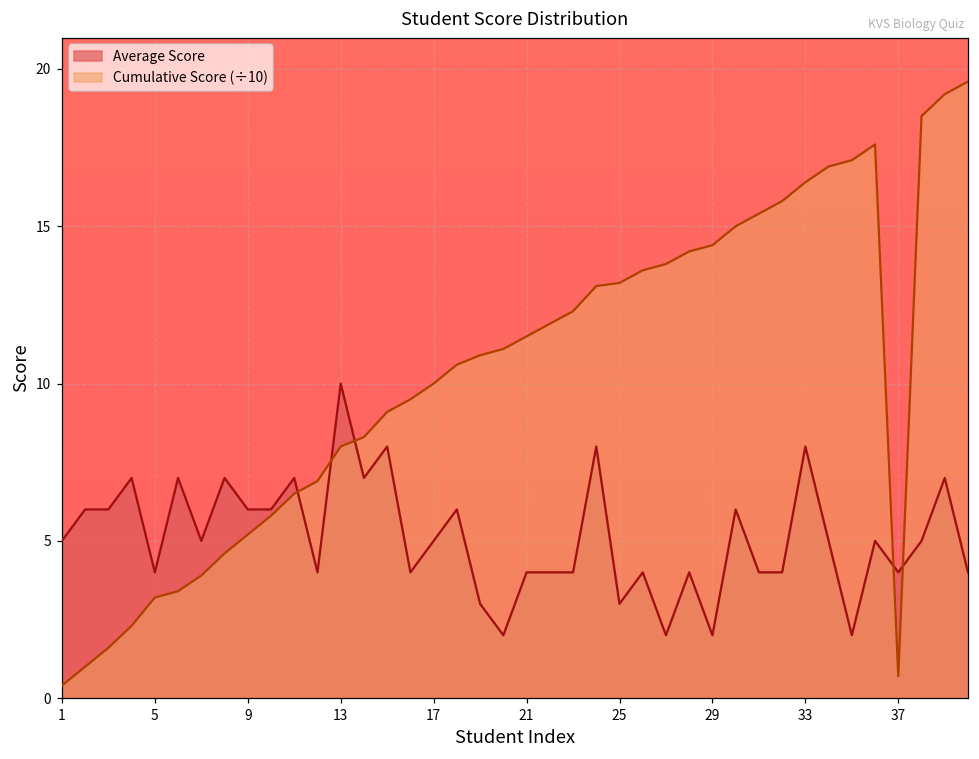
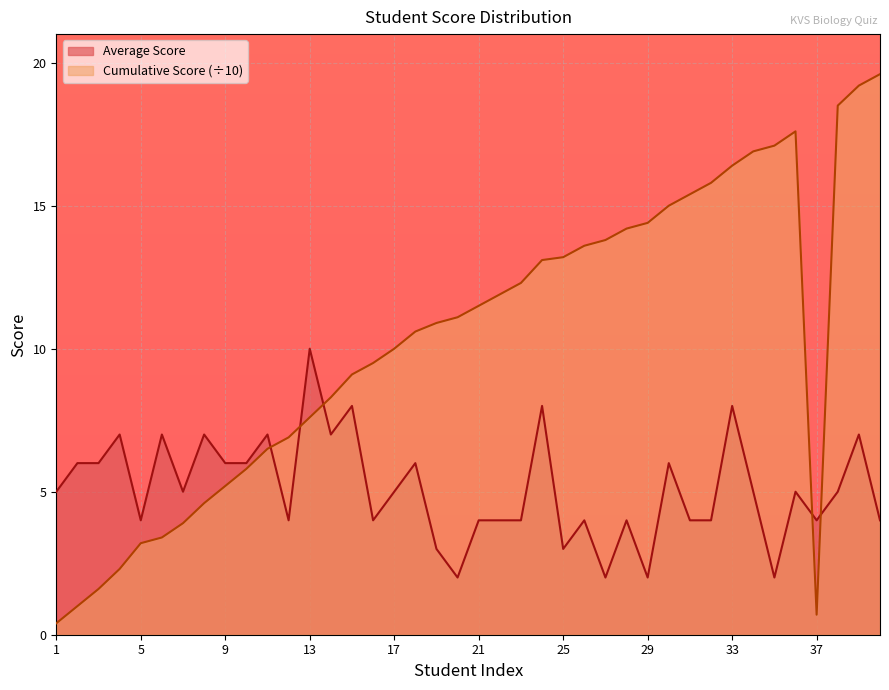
  {
    "Average Score": {
      "1": 5.0,
      "5": 4.0,
      "9": 6.0,
      "13": 10.0,
      "17": 5.0,
      "21": 4.0,
      "25": 3.0,
      "29": 2.0,
      "33": 8.0,
      "37": 4.0
    },
    "Cumulative Score (÷10)": {
      "1": 0.4,
      "5": 3.2,
      "9": 5.2,
-     "13": 8.0,
+     "13": 7.6,
      "17": 10.0,
      "21": 11.5,
      "25": 13.2,
      "29": 14.4,
      "33": 16.4,
      "37": 0.7
    }
  }
